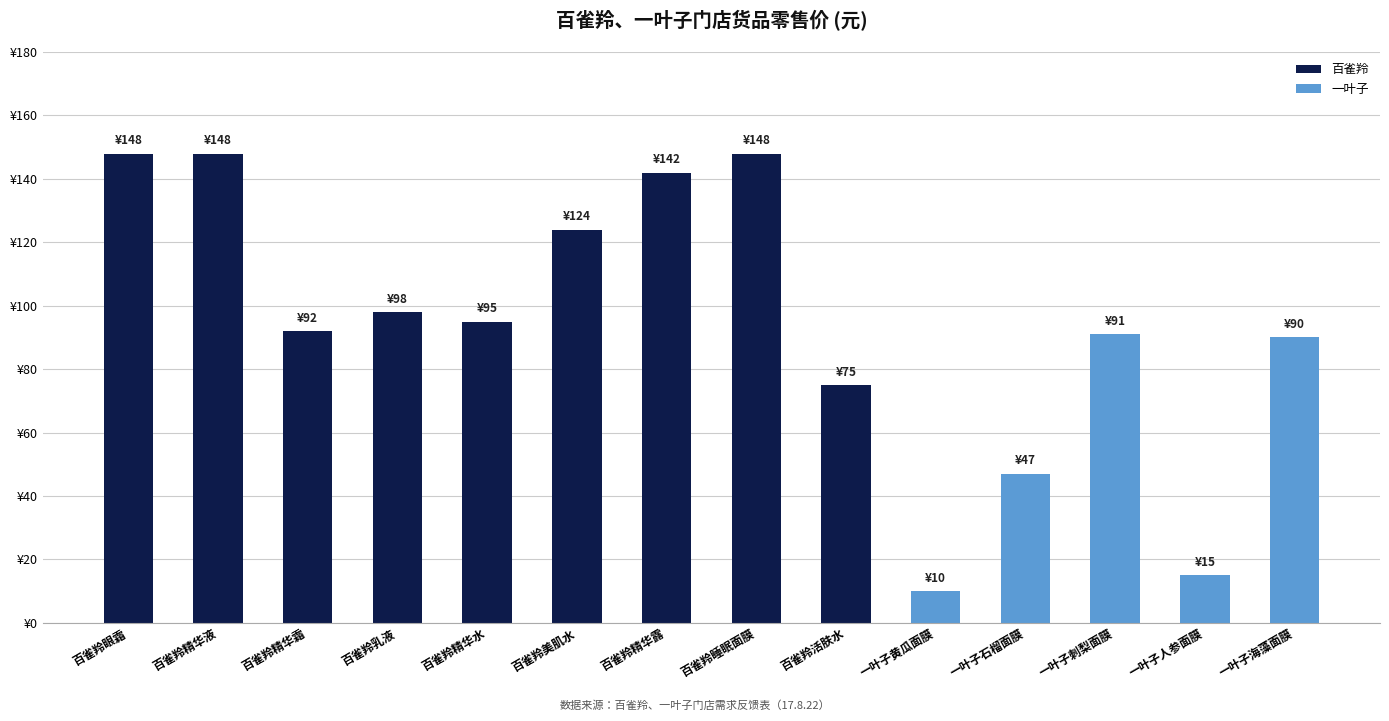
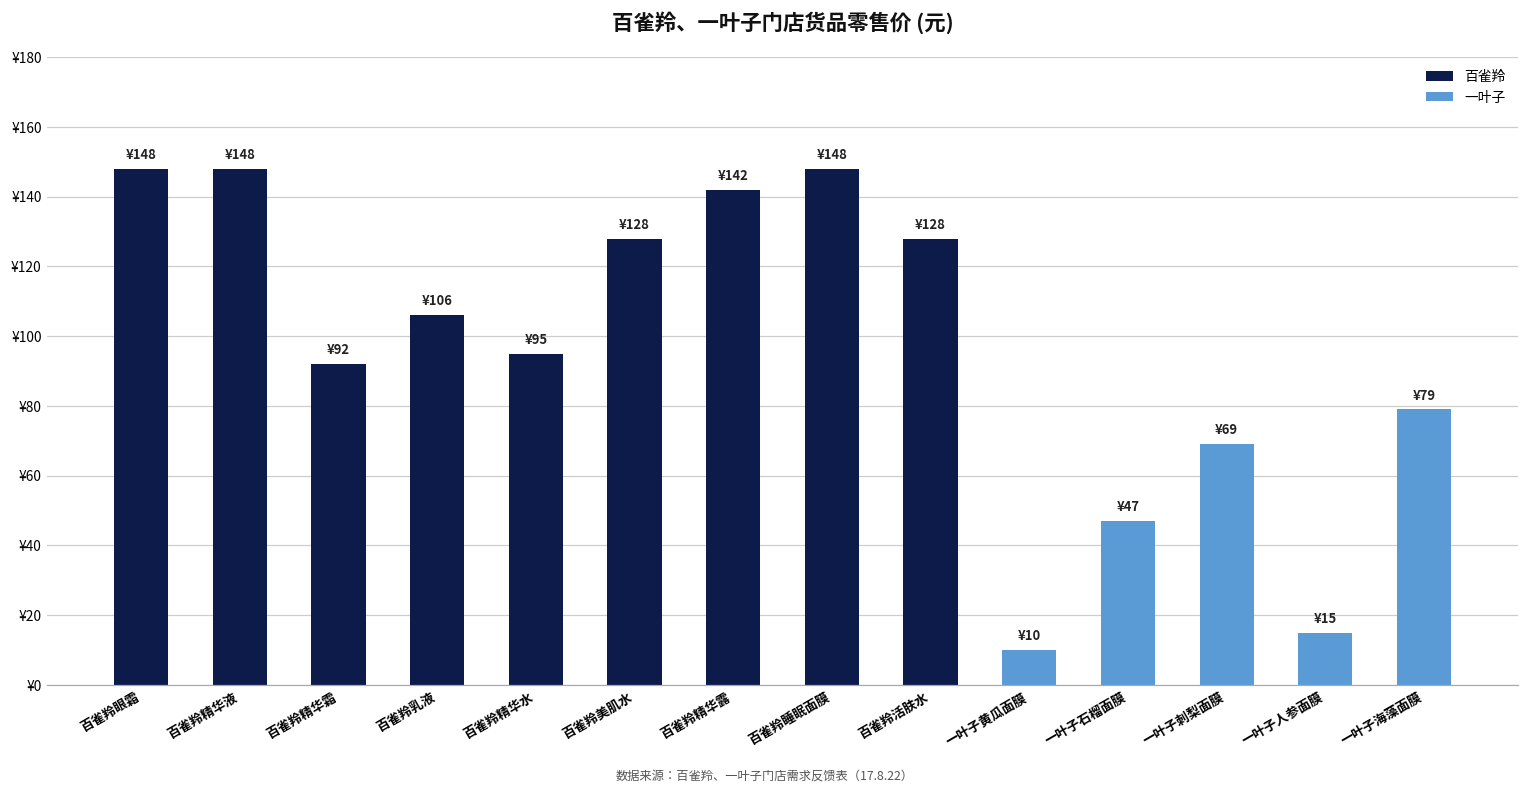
  {
    "百雀羚眼霜": "¥148",
    "百雀羚精华液": "¥148",
    "百雀羚精华霜": "¥92",
-   "百雀羚乳液": "¥98",
+   "百雀羚乳液": "¥106",
    "百雀羚精华水": "¥95",
-   "百雀羚美肌水": "¥124",
+   "百雀羚美肌水": "¥128",
    "百雀羚精华露": "¥142",
    "百雀羚睡眠面膜": "¥148",
-   "百雀羚活肤水": "¥75",
+   "百雀羚活肤水": "¥128",
    "一叶子黄瓜面膜": "¥10",
    "一叶子石榴面膜": "¥47",
-   "一叶子刺梨面膜": "¥91",
+   "一叶子刺梨面膜": "¥69",
    "一叶子人参面膜": "¥15",
-   "一叶子海藻面膜": "¥90"
+   "一叶子海藻面膜": "¥79"
  }
